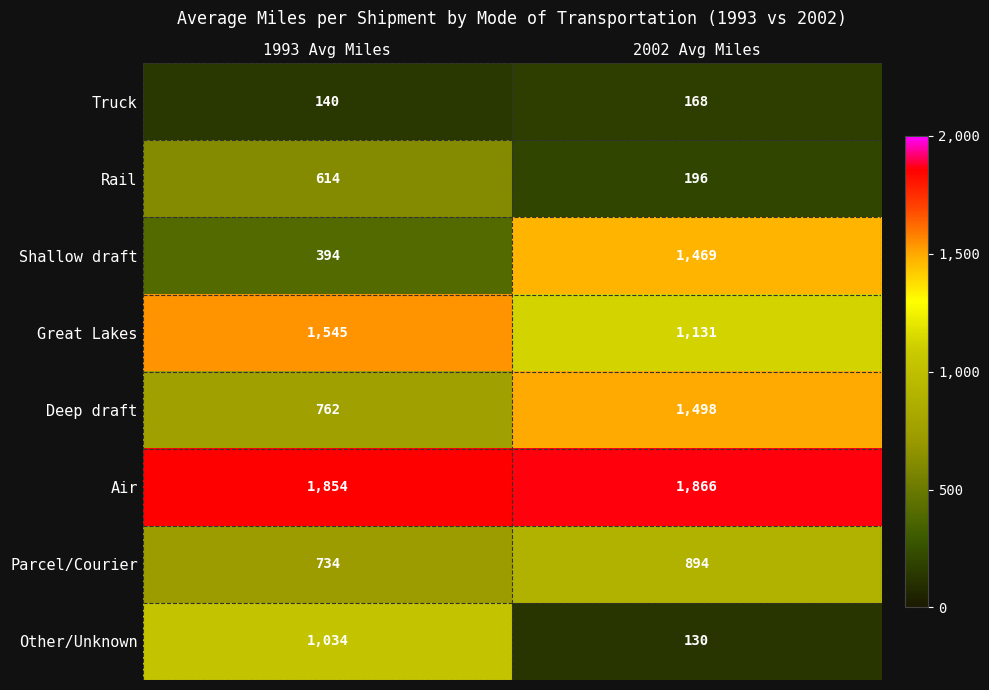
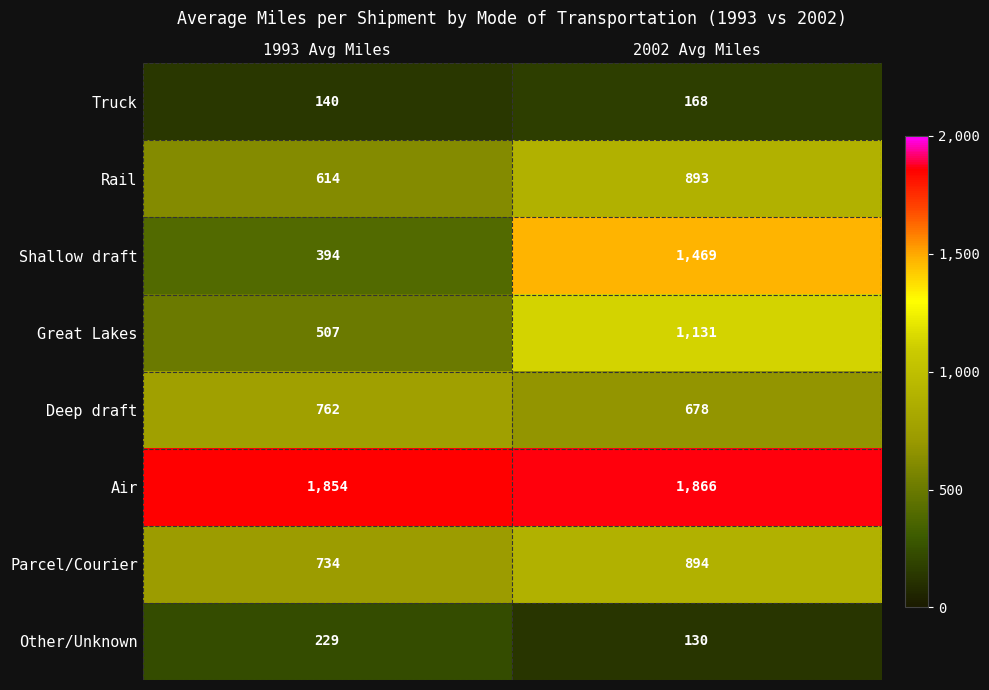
  {
    "Truck": {
      "1993 Avg Miles": "140",
      "2002 Avg Miles": "168"
    },
    "Rail": {
      "1993 Avg Miles": "614",
-     "2002 Avg Miles": "196"
+     "2002 Avg Miles": "893"
    },
    "Shallow draft": {
      "1993 Avg Miles": "394",
      "2002 Avg Miles": "1,469"
    },
    "Great Lakes": {
-     "1993 Avg Miles": "1,545",
+     "1993 Avg Miles": "507",
      "2002 Avg Miles": "1,131"
    },
    "Deep draft": {
      "1993 Avg Miles": "762",
-     "2002 Avg Miles": "1,498"
+     "2002 Avg Miles": "678"
    },
    "Air": {
      "1993 Avg Miles": "1,854",
      "2002 Avg Miles": "1,866"
    },
    "Parcel/Courier": {
      "1993 Avg Miles": "734",
      "2002 Avg Miles": "894"
    },
    "Other/Unknown": {
-     "1993 Avg Miles": "1,034",
+     "1993 Avg Miles": "229",
      "2002 Avg Miles": "130"
    }
  }
